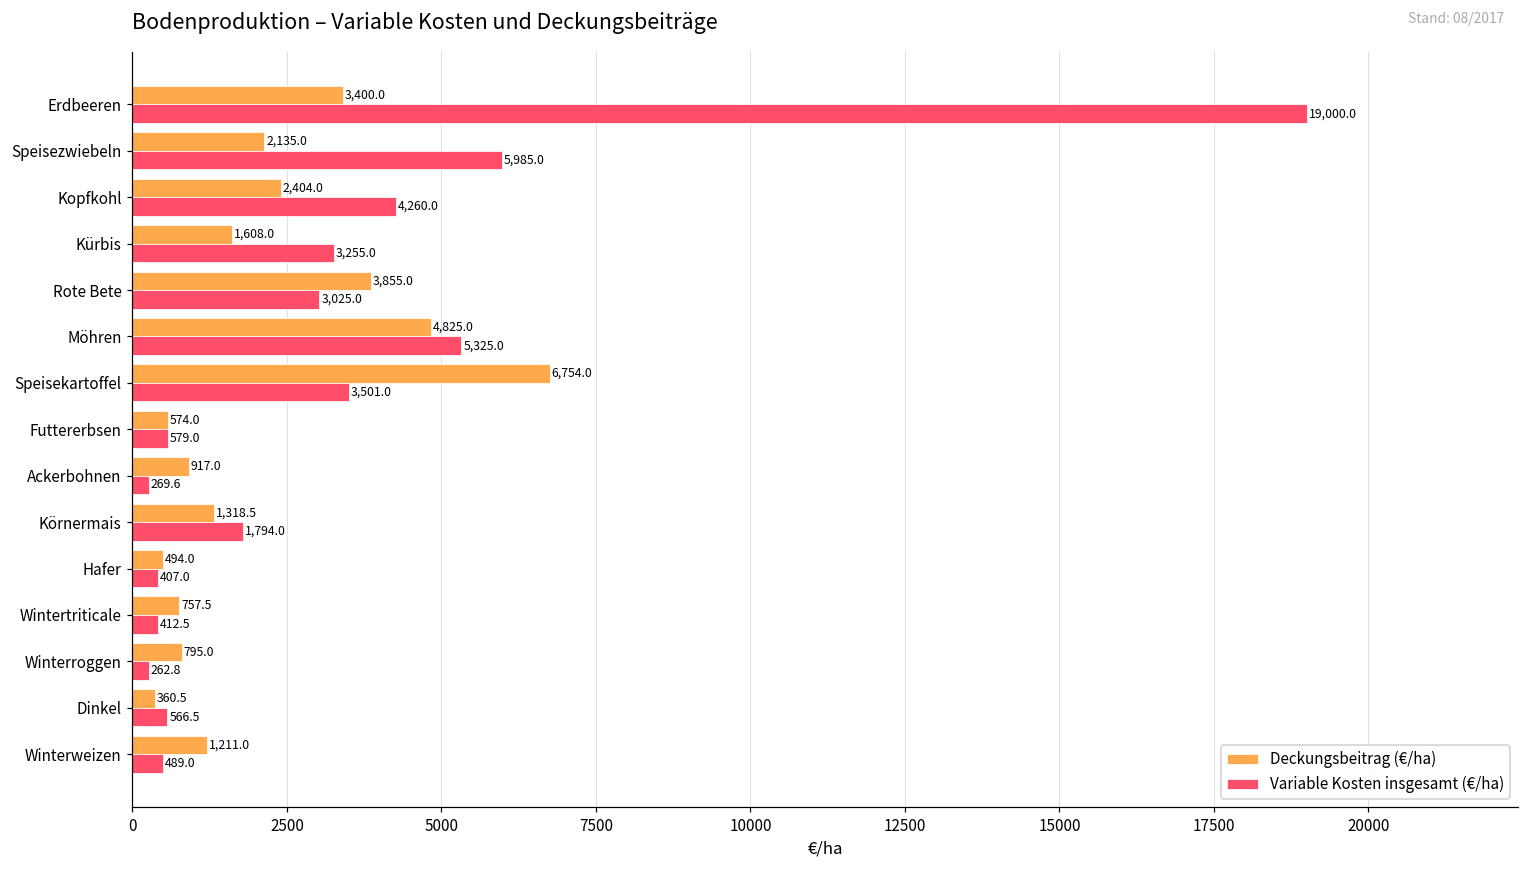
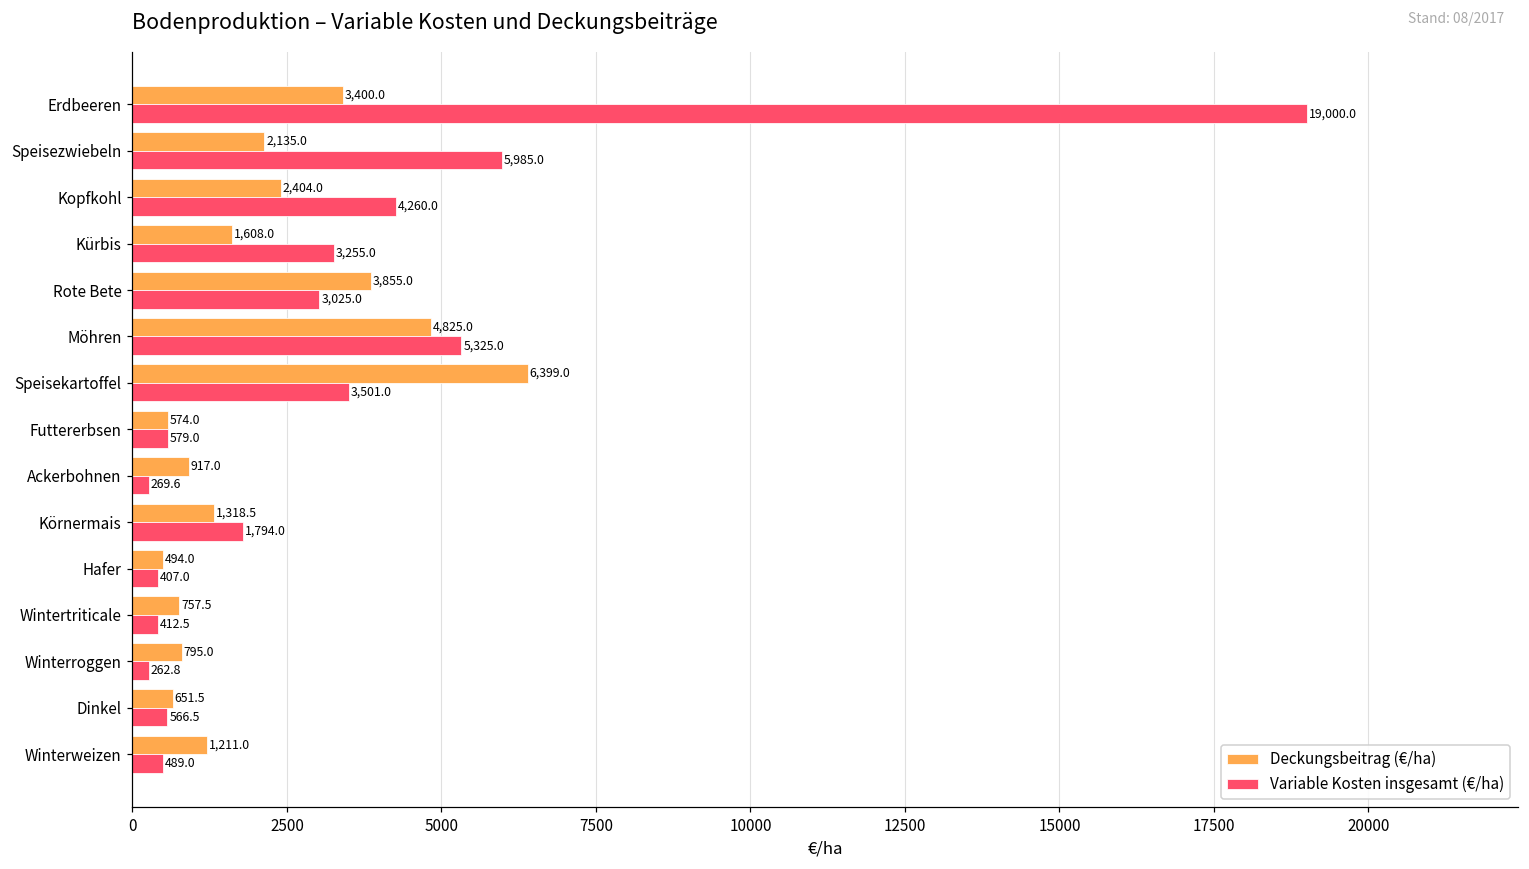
  {
    "Deckungsbeitrag (€/ha)": {
      "Erdbeeren": "3,400.0",
      "Speisezwiebeln": "2,135.0",
      "Kopfkohl": "2,404.0",
      "Kürbis": "1,608.0",
      "Rote Bete": "3,855.0",
      "Möhren": "4,825.0",
-     "Speisekartoffel": "6,754.0",
+     "Speisekartoffel": "6,399.0",
      "Futtererbsen": "574.0",
      "Ackerbohnen": "917.0",
      "Körnermais": "1,318.5",
      "Hafer": "494.0",
      "Wintertriticale": "757.5",
      "Winterroggen": "795.0",
-     "Dinkel": "360.5",
+     "Dinkel": "651.5",
      "Winterweizen": "1,211.0"
    },
    "Variable Kosten insgesamt (€/ha)": {
      "Erdbeeren": "19,000.0",
      "Speisezwiebeln": "5,985.0",
      "Kopfkohl": "4,260.0",
      "Kürbis": "3,255.0",
      "Rote Bete": "3,025.0",
      "Möhren": "5,325.0",
      "Speisekartoffel": "3,501.0",
      "Futtererbsen": "579.0",
      "Ackerbohnen": "269.6",
      "Körnermais": "1,794.0",
      "Hafer": "407.0",
      "Wintertriticale": "412.5",
      "Winterroggen": "262.8",
      "Dinkel": "566.5",
      "Winterweizen": "489.0"
    }
  }
